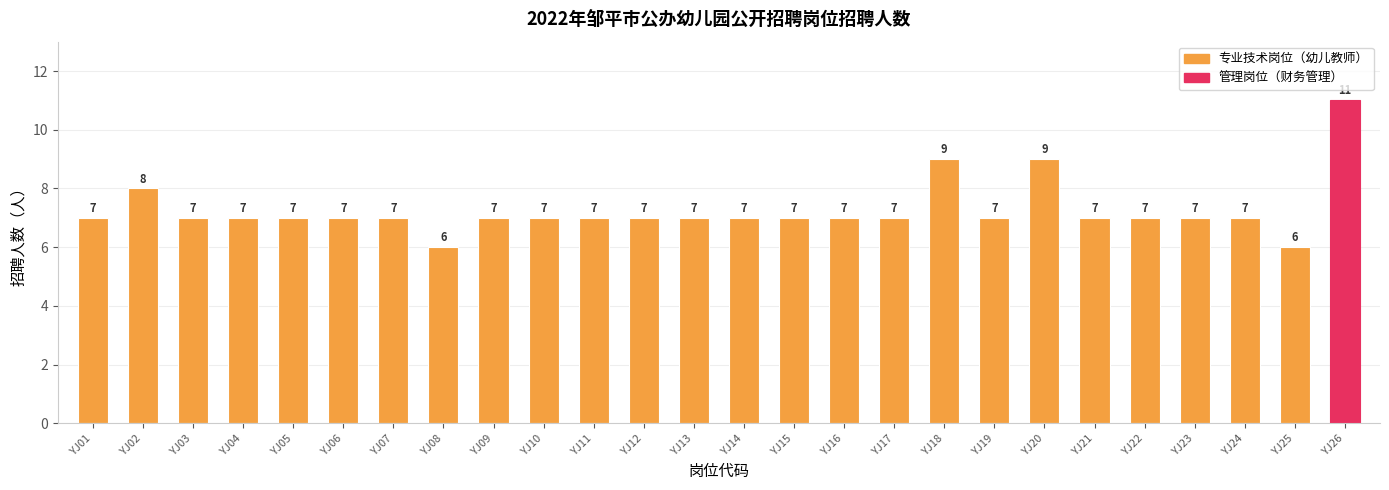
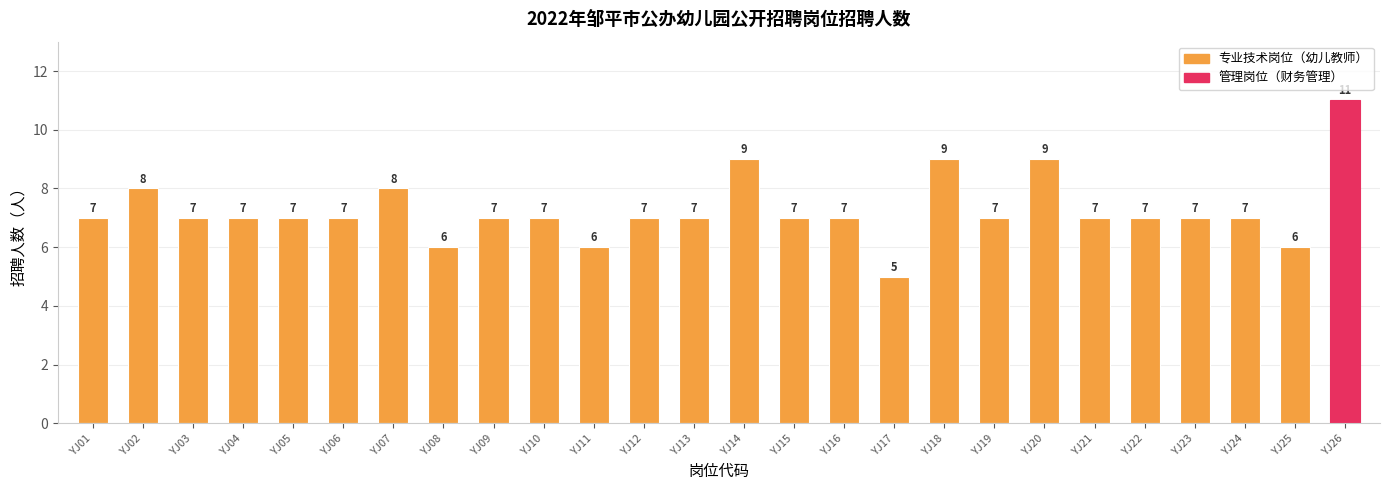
  {
    "YJ01": 7,
    "YJ02": 8,
    "YJ03": 7,
    "YJ04": 7,
    "YJ05": 7,
    "YJ06": 7,
-   "YJ07": 7,
+   "YJ07": 8,
    "YJ08": 6,
    "YJ09": 7,
    "YJ10": 7,
-   "YJ11": 7,
+   "YJ11": 6,
    "YJ12": 7,
    "YJ13": 7,
-   "YJ14": 7,
+   "YJ14": 9,
    "YJ15": 7,
    "YJ16": 7,
-   "YJ17": 7,
+   "YJ17": 5,
    "YJ18": 9,
    "YJ19": 7,
    "YJ20": 9,
    "YJ21": 7,
    "YJ22": 7,
    "YJ23": 7,
    "YJ24": 7,
    "YJ25": 6
  }
